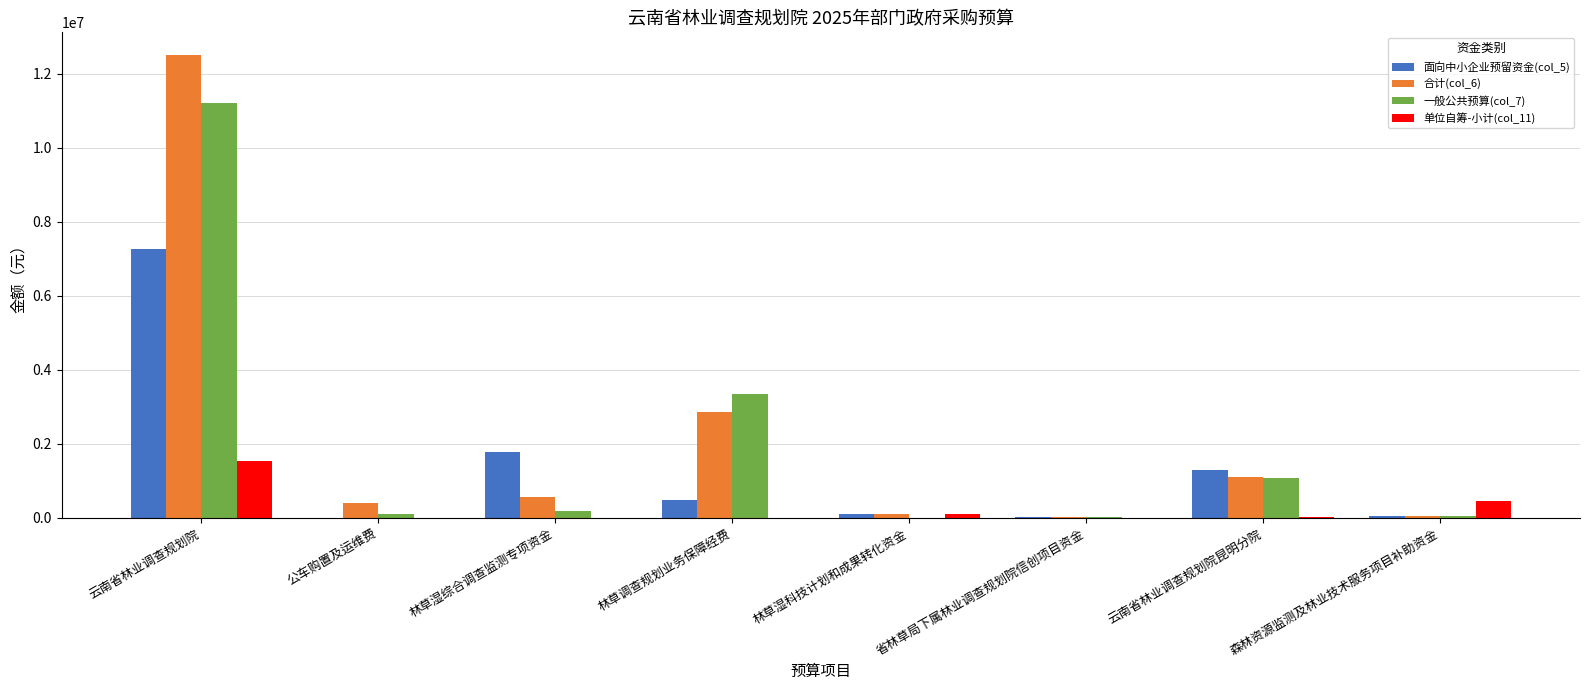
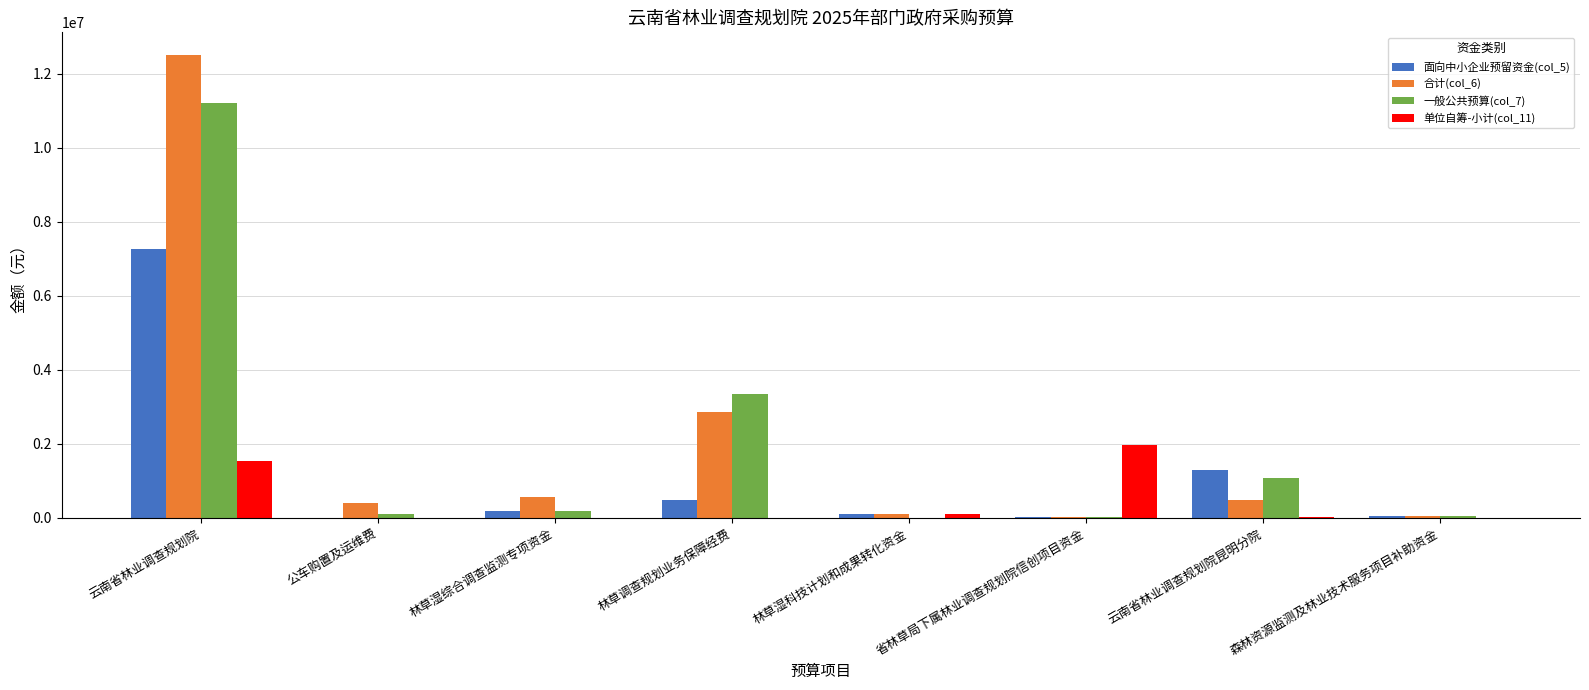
  {
    "面向中小企业预留资金(col_5)": {
      "云南省林业调查规划院": 7200000,
      "公车购置及运维费": 0,
-     "林草湿综合调查监测专项资金": 1800000,
+     "林草湿综合调查监测专项资金": 200000,
      "林草调查规划业务保障经费": 500000,
      "林草湿科技计划和成果转化资金": 100000,
      "云南省林业调查规划院昆明分院": 1300000
    },
    "合计(col_6)": {
      "云南省林业调查规划院": 12500000,
      "公车购置及运维费": 400000,
      "林草湿综合调查监测专项资金": 600000,
      "林草调查规划业务保障经费": 2900000,
      "林草湿科技计划和成果转化资金": 100000,
-     "云南省林业调查规划院昆明分院": 1100000
+     "云南省林业调查规划院昆明分院": 500000
    },
    "一般公共预算(col_7)": {
      "云南省林业调查规划院": 11200000,
      "公车购置及运维费": 100000,
      "林草湿综合调查监测专项资金": 200000,
      "林草调查规划业务保障经费": 3300000,
      "林草湿科技计划和成果转化资金": 0,
      "云南省林业调查规划院昆明分院": 1100000
    },
    "单位自筹-小计(col_11)": {
      "云南省林业调查规划院": 1500000,
      "公车购置及运维费": 0,
      "林草湿综合调查监测专项资金": 0,
      "林草调查规划业务保障经费": 0,
      "林草湿科技计划和成果转化资金": 100000,
-     "省林草局下属林业调查规划院信创项目资金": 0,
-     "森林资源监测及林业技术服务项目补助资金": 500000
+     "省林草局下属林业调查规划院信创项目资金": 2000000,
+     "森林资源监测及林业技术服务项目补助资金": 0
    }
  }
